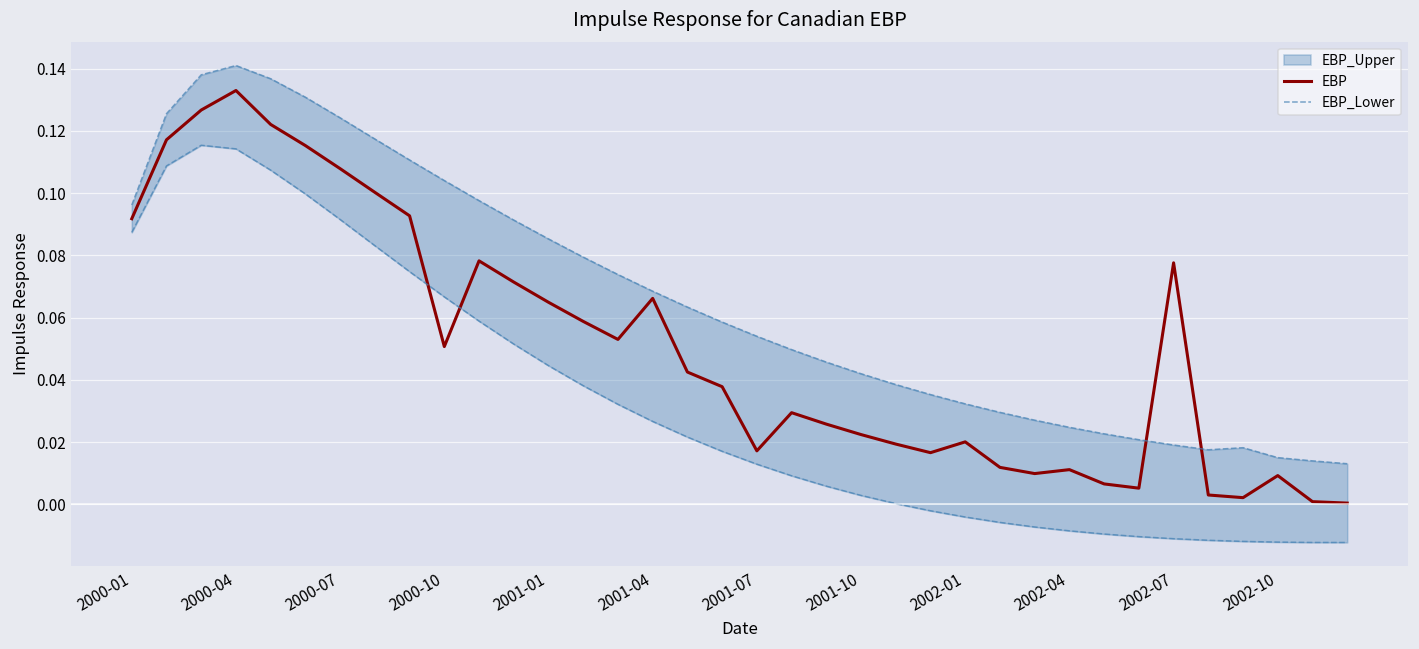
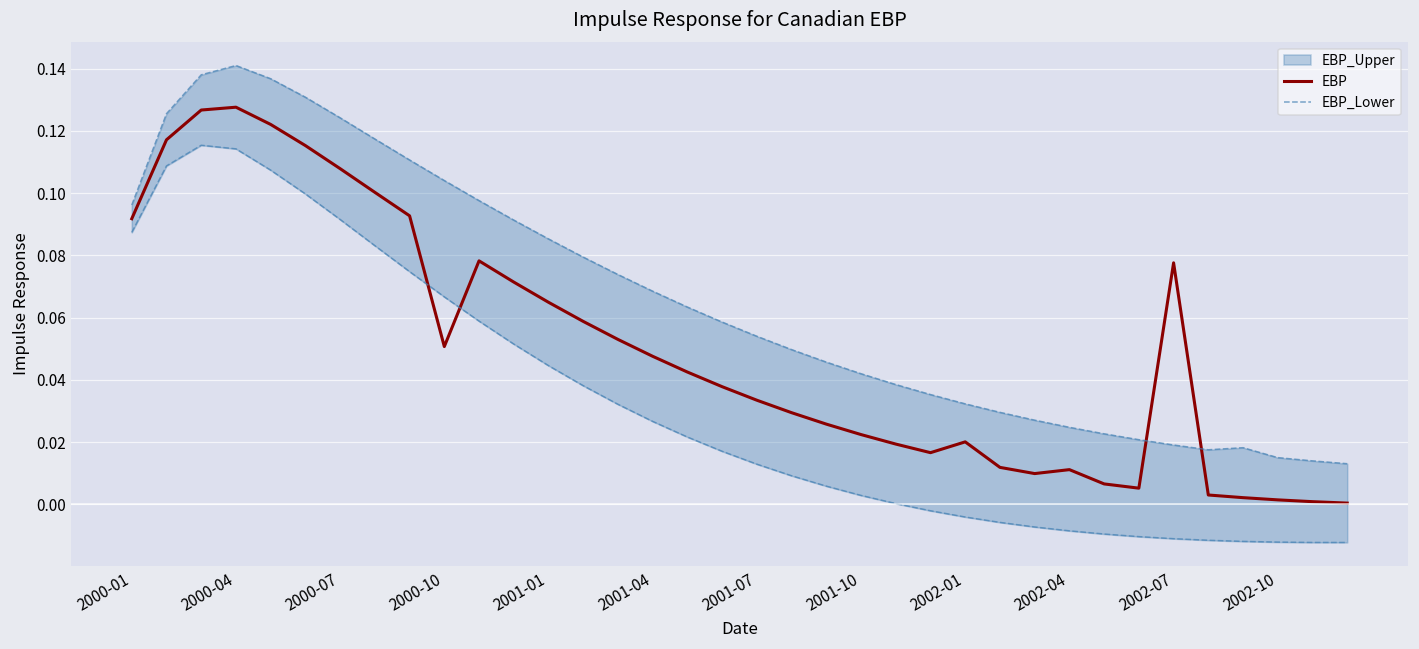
  {
    "EBP": {
      "2000-01": 0.092,
-     "2000-04": 0.133,
+     "2000-04": 0.128,
      "2000-07": 0.108,
      "2000-10": 0.051,
      "2001-01": 0.065,
-     "2001-04": 0.066,
-     "2001-07": 0.017,
+     "2001-04": 0.048,
+     "2001-07": 0.033,
      "2001-10": 0.022,
      "2002-01": 0.020,
      "2002-04": 0.011,
      "2002-07": 0.078,
-     "2002-10": 0.009
+     "2002-10": 0.001
    }
  }
